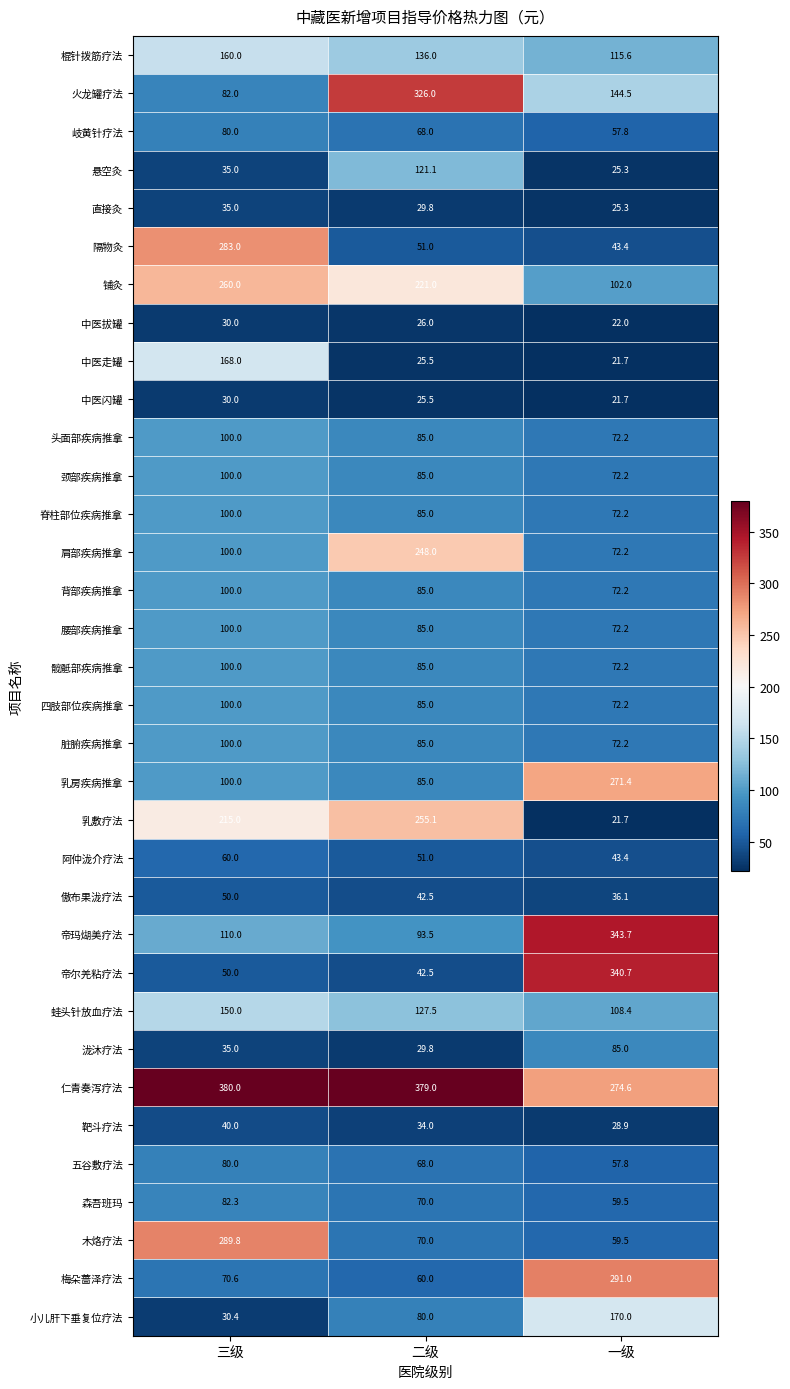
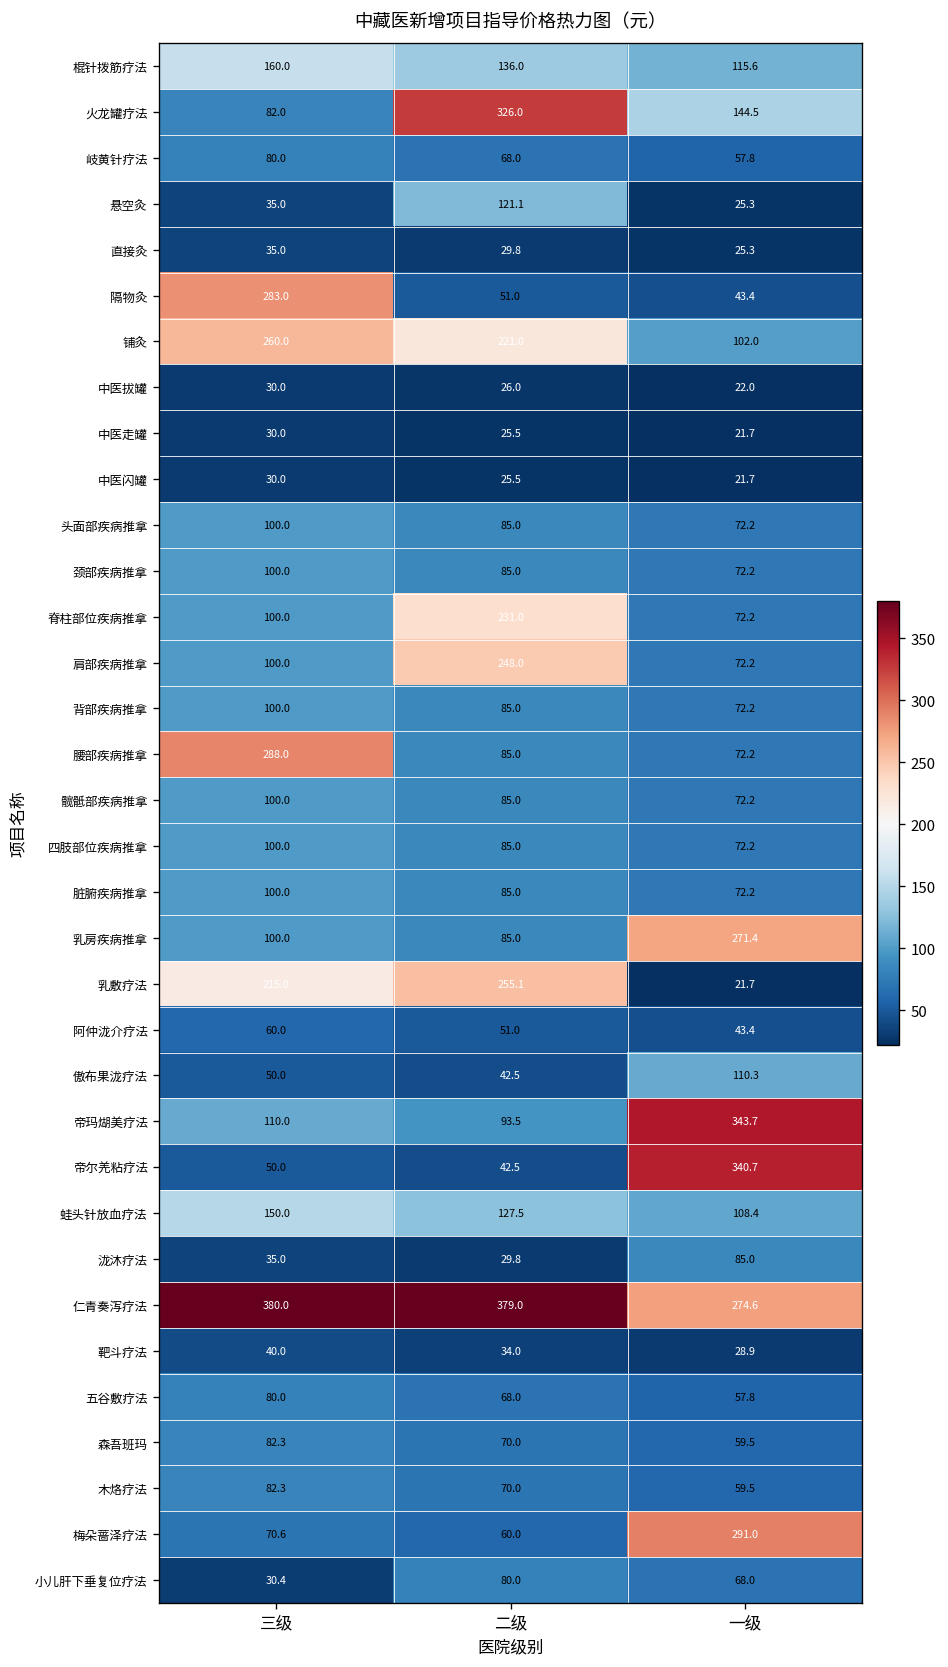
  {
    "棍针拨筋疗法": {
      "三级": 160.0,
      "二级": 136.0,
      "一级": 115.6
    },
    "火龙罐疗法": {
      "三级": 82.0,
      "二级": 326.0,
      "一级": 144.5
    },
    "岐黄针疗法": {
      "三级": 80.0,
      "二级": 68.0,
      "一级": 57.8
    },
    "悬空灸": {
      "三级": 35.0,
      "二级": 121.1,
      "一级": 25.3
    },
    "直接灸": {
      "三级": 35.0,
      "二级": 29.8,
      "一级": 25.3
    },
    "隔物灸": {
      "三级": 283.0,
      "二级": 51.0,
      "一级": 43.4
    },
    "铺灸": {
      "三级": 260.0,
      "一级": 102.0
    },
    "中医拔罐": {
      "三级": 30.0,
      "二级": 26.0,
      "一级": 22.0
    },
    "中医走罐": {
-     "三级": 168.0,
+     "三级": 30.0,
      "二级": 25.5,
      "一级": 21.7
    },
    "中医闪罐": {
      "三级": 30.0,
      "二级": 25.5,
      "一级": 21.7
    },
    "头面部疾病推拿": {
      "三级": 100.0,
      "二级": 85.0,
      "一级": 72.2
    },
    "颈部疾病推拿": {
      "三级": 100.0,
      "二级": 85.0,
      "一级": 72.2
    },
    "脊柱部位疾病推拿": {
      "三级": 100.0,
-     "二级": 85.0,
+     "二级": 231.0,
      "一级": 72.2
    },
    "肩部疾病推拿": {
      "三级": 100.0,
      "二级": 248.0,
      "一级": 72.2
    },
    "背部疾病推拿": {
      "三级": 100.0,
      "二级": 85.0,
      "一级": 72.2
    },
    "腰部疾病推拿": {
-     "三级": 100.0,
+     "三级": 288.0,
      "二级": 85.0,
      "一级": 72.2
    },
    "髋骶部疾病推拿": {
      "三级": 100.0,
      "二级": 85.0,
      "一级": 72.2
    },
    "四肢部位疾病推拿": {
      "三级": 100.0,
      "二级": 85.0,
      "一级": 72.2
    },
    "脏腑疾病推拿": {
      "三级": 100.0,
      "二级": 85.0,
      "一级": 72.2
    },
    "乳房疾病推拿": {
      "三级": 100.0,
      "二级": 85.0,
      "一级": 271.4
    },
    "乳敷疗法": {
      "二级": 255.1,
      "一级": 21.7
    },
    "阿仲泷介疗法": {
      "三级": 60.0,
      "二级": 51.0,
      "一级": 43.4
    },
    "傲布果泷疗法": {
      "三级": 50.0,
      "二级": 42.5,
-     "一级": 36.1
+     "一级": 110.3
    },
    "帝玛煳美疗法": {
      "三级": 110.0,
      "二级": 93.5,
      "一级": 343.7
    },
    "帝尔羌粘疗法": {
      "三级": 50.0,
      "二级": 42.5,
      "一级": 340.7
    },
    "蛙头针放血疗法": {
      "三级": 150.0,
      "二级": 127.5,
      "一级": 108.4
    },
    "泷沐疗法": {
      "三级": 35.0,
      "二级": 29.8,
      "一级": 85.0
    },
    "仁青奏泻疗法": {
      "三级": 380.0,
      "二级": 379.0,
      "一级": 274.6
    },
    "靶斗疗法": {
      "三级": 40.0,
      "二级": 34.0,
      "一级": 28.9
    },
    "五谷敷疗法": {
      "三级": 80.0,
      "二级": 68.0,
      "一级": 57.8
    },
    "森吾班玛": {
      "三级": 82.3,
      "二级": 70.0,
      "一级": 59.5
    },
    "木烙疗法": {
-     "三级": 289.8,
+     "三级": 82.3,
      "二级": 70.0,
      "一级": 59.5
    },
    "梅朵蔷泽疗法": {
      "三级": 70.6,
      "二级": 60.0,
      "一级": 291.0
    },
    "小儿肝下垂复位疗法": {
      "三级": 30.4,
      "二级": 80.0,
-     "一级": 170.0
+     "一级": 68.0
    }
  }
